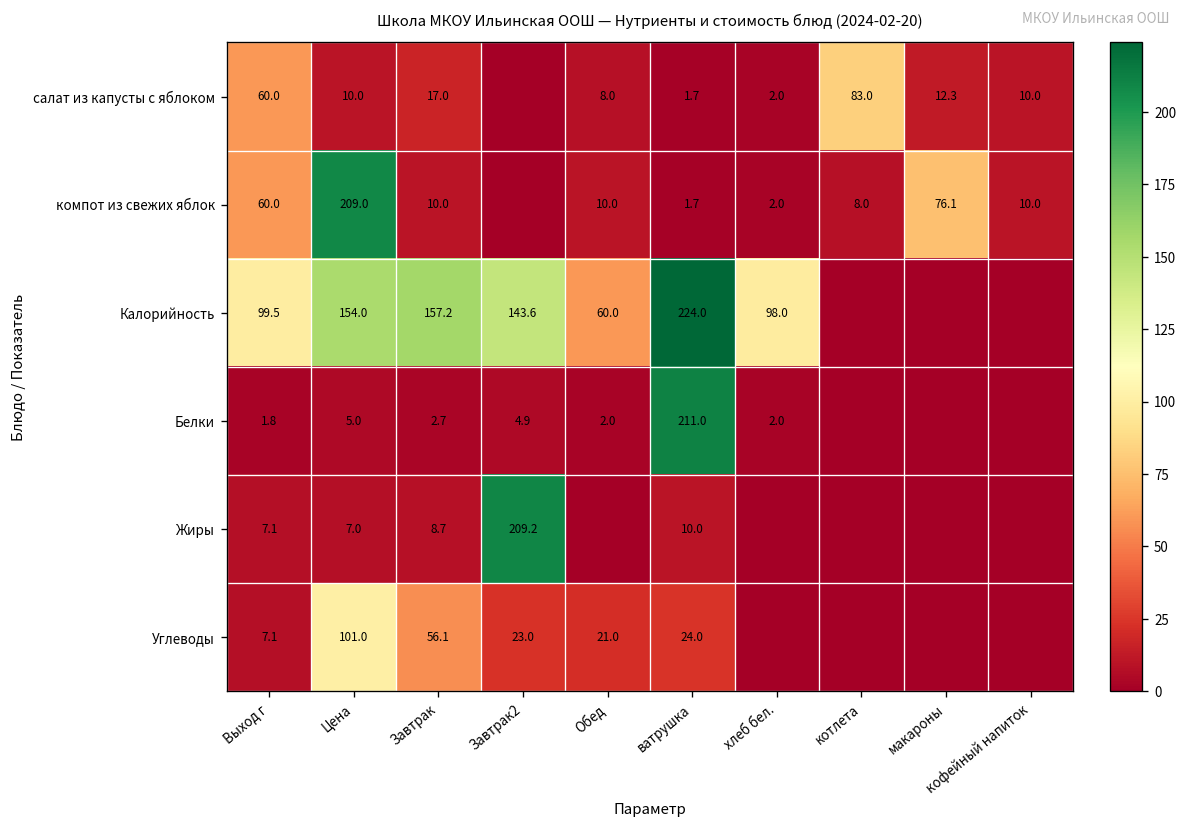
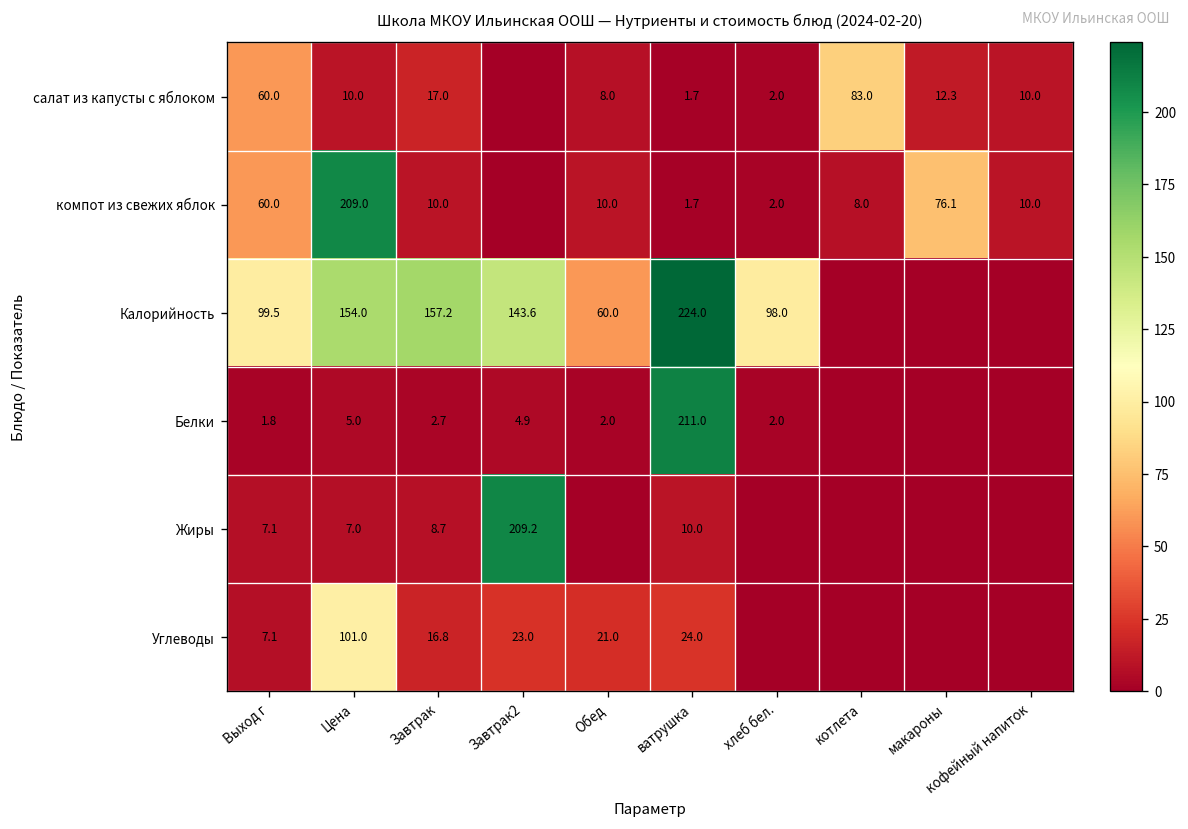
  {
    "салат из капусты с яблоком": {
      "Выход г": 60.0,
      "Цена": 10.0,
      "Завтрак": 17.0,
      "Обед": 8.0,
      "ватрушка": 1.7,
      "хлеб бел.": 2.0,
      "котлета": 83.0,
      "макароны": 12.3,
      "кофейный напиток": 10.0
    },
    "компот из свежих яблок": {
      "Выход г": 60.0,
      "Цена": 209.0,
      "Завтрак": 10.0,
      "Обед": 10.0,
      "ватрушка": 1.7,
      "хлеб бел.": 2.0,
      "котлета": 8.0,
      "макароны": 76.1,
      "кофейный напиток": 10.0
    },
    "Калорийность": {
      "Выход г": 99.5,
      "Цена": 154.0,
      "Завтрак": 157.2,
      "Завтрак2": 143.6,
      "Обед": 60.0,
      "ватрушка": 224.0,
      "хлеб бел.": 98.0
    },
    "Белки": {
      "Выход г": 1.8,
      "Цена": 5.0,
      "Завтрак": 2.7,
      "Завтрак2": 4.9,
      "Обед": 2.0,
      "ватрушка": 211.0,
      "хлеб бел.": 2.0
    },
    "Жиры": {
      "Выход г": 7.1,
      "Цена": 7.0,
      "Завтрак": 8.7,
      "Завтрак2": 209.2,
      "ватрушка": 10.0
    },
    "Углеводы": {
      "Выход г": 7.1,
      "Цена": 101.0,
-     "Завтрак": 56.1,
+     "Завтрак": 16.8,
      "Завтрак2": 23.0,
      "Обед": 21.0,
      "ватрушка": 24.0
    }
  }
